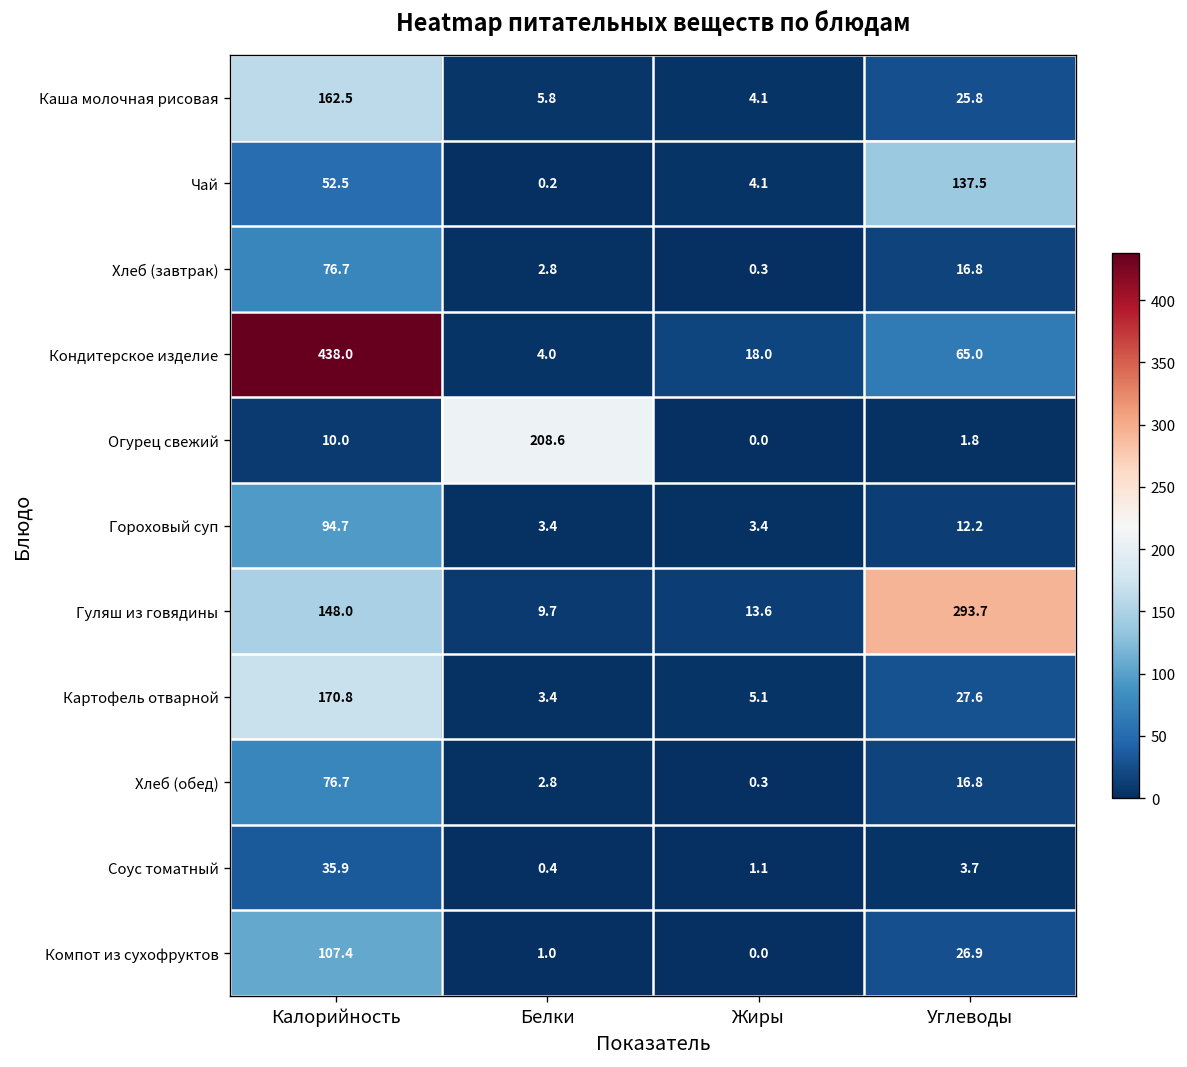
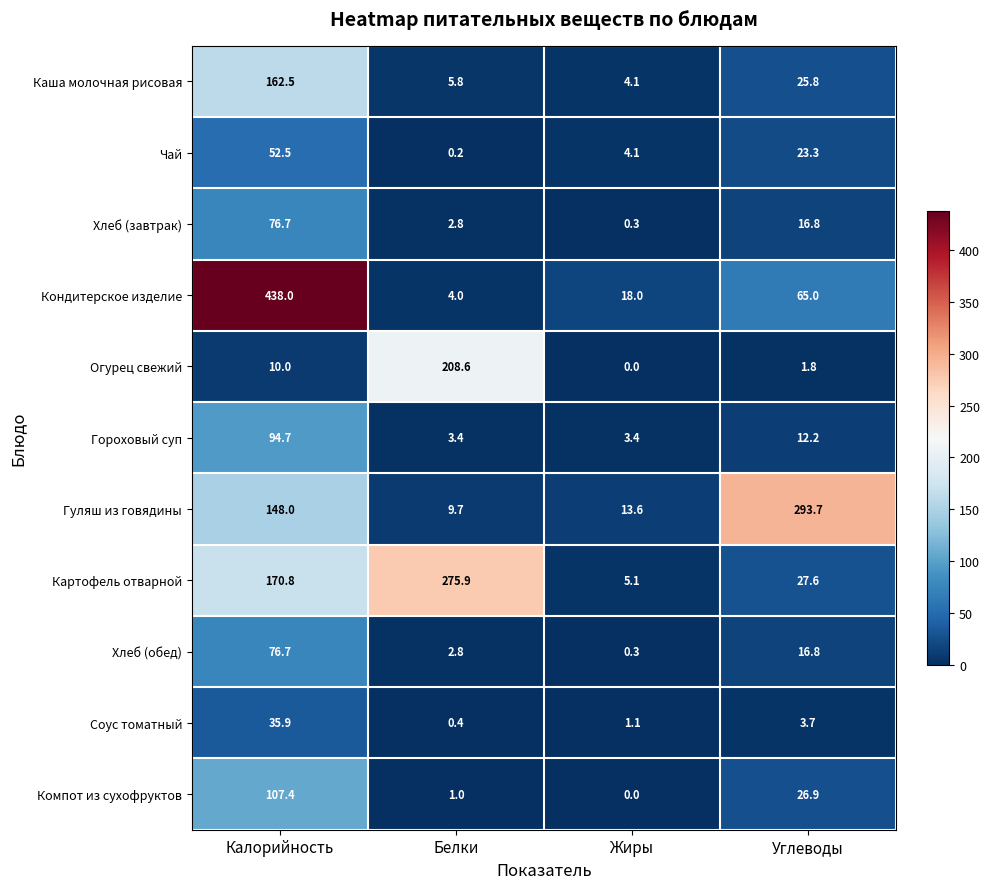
  {
    "Каша молочная рисовая": {
      "Калорийность": 162.5,
      "Белки": 5.8,
      "Жиры": 4.1,
      "Углеводы": 25.8
    },
    "Чай": {
      "Калорийность": 52.5,
      "Белки": 0.2,
      "Жиры": 4.1,
-     "Углеводы": 137.5
+     "Углеводы": 23.3
    },
    "Хлеб (завтрак)": {
      "Калорийность": 76.7,
      "Белки": 2.8,
      "Жиры": 0.3,
      "Углеводы": 16.8
    },
    "Кондитерское изделие": {
      "Калорийность": 438.0,
      "Белки": 4.0,
      "Жиры": 18.0,
      "Углеводы": 65.0
    },
    "Огурец свежий": {
      "Калорийность": 10.0,
      "Белки": 208.6,
      "Жиры": 0.0,
      "Углеводы": 1.8
    },
    "Гороховый суп": {
      "Калорийность": 94.7,
      "Белки": 3.4,
      "Жиры": 3.4,
      "Углеводы": 12.2
    },
    "Гуляш из говядины": {
      "Калорийность": 148.0,
      "Белки": 9.7,
      "Жиры": 13.6,
      "Углеводы": 293.7
    },
    "Картофель отварной": {
      "Калорийность": 170.8,
-     "Белки": 3.4,
+     "Белки": 275.9,
      "Жиры": 5.1,
      "Углеводы": 27.6
    },
    "Хлеб (обед)": {
      "Калорийность": 76.7,
      "Белки": 2.8,
      "Жиры": 0.3,
      "Углеводы": 16.8
    },
    "Соус томатный": {
      "Калорийность": 35.9,
      "Белки": 0.4,
      "Жиры": 1.1,
      "Углеводы": 3.7
    },
    "Компот из сухофруктов": {
      "Калорийность": 107.4,
      "Белки": 1.0,
      "Жиры": 0.0,
      "Углеводы": 26.9
    }
  }
